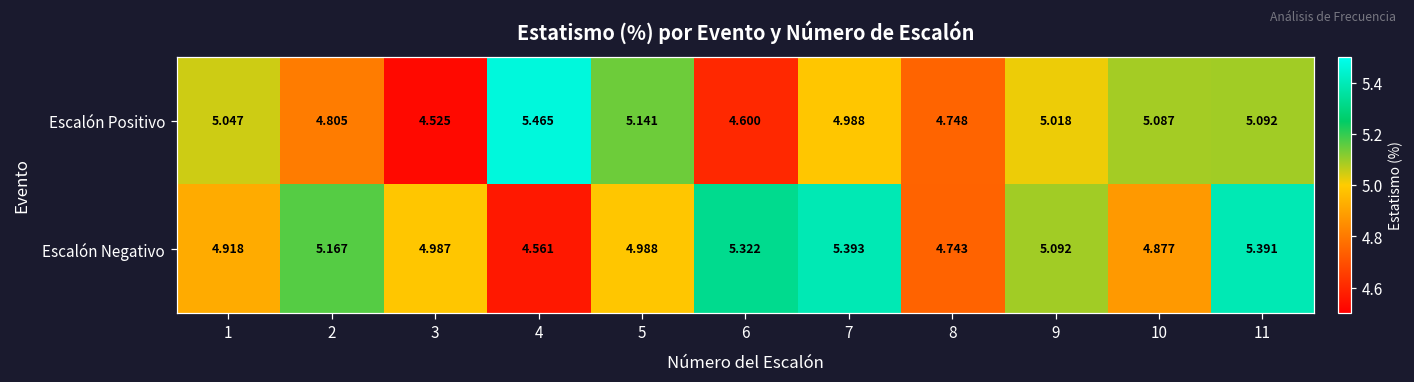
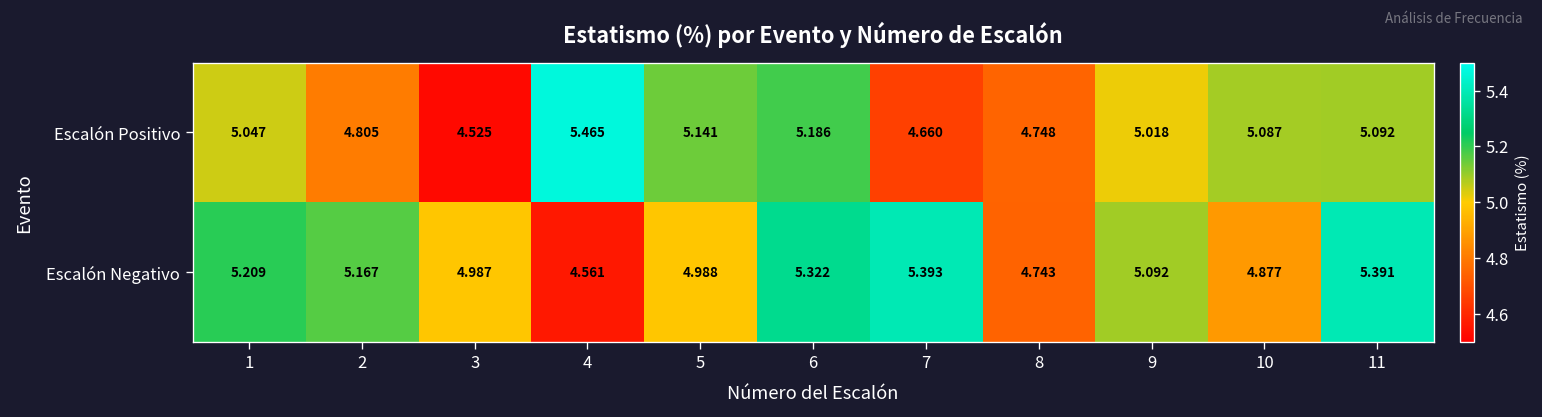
  {
    "Escalón Positivo": {
      "1": 5.047,
      "2": 4.805,
      "3": 4.525,
      "4": 5.465,
      "5": 5.141,
-     "6": 4.600,
-     "7": 4.988,
+     "6": 5.186,
+     "7": 4.660,
      "8": 4.748,
      "9": 5.018,
      "10": 5.087,
      "11": 5.092
    },
    "Escalón Negativo": {
-     "1": 4.918,
+     "1": 5.209,
      "2": 5.167,
      "3": 4.987,
      "4": 4.561,
      "5": 4.988,
      "6": 5.322,
      "7": 5.393,
      "8": 4.743,
      "9": 5.092,
      "10": 4.877,
      "11": 5.391
    }
  }
